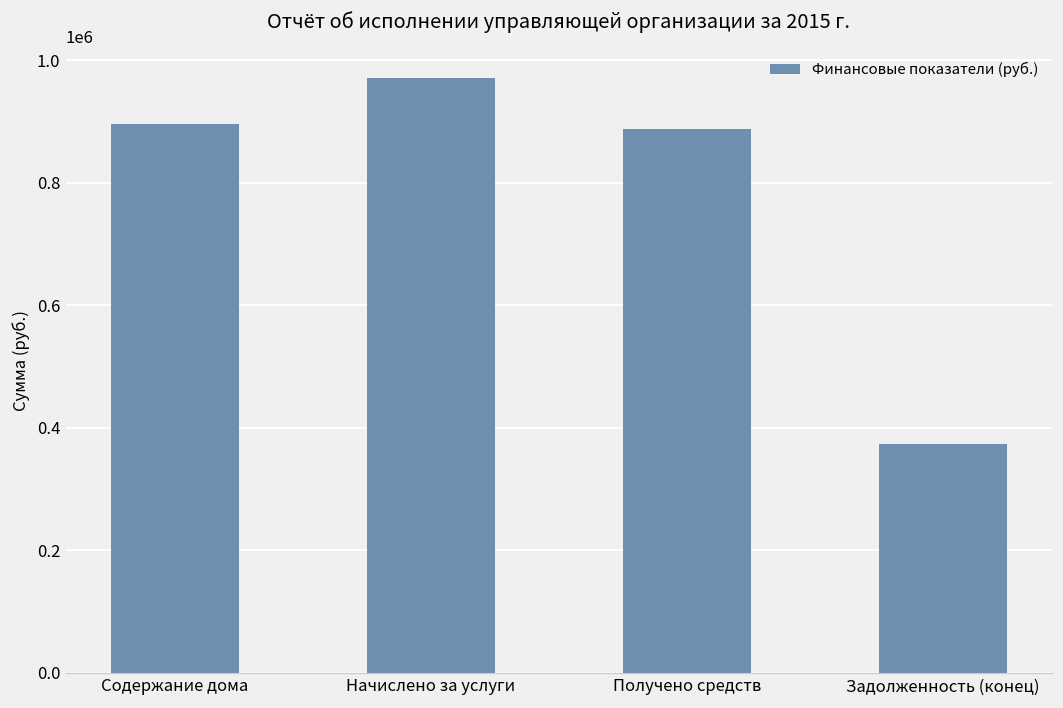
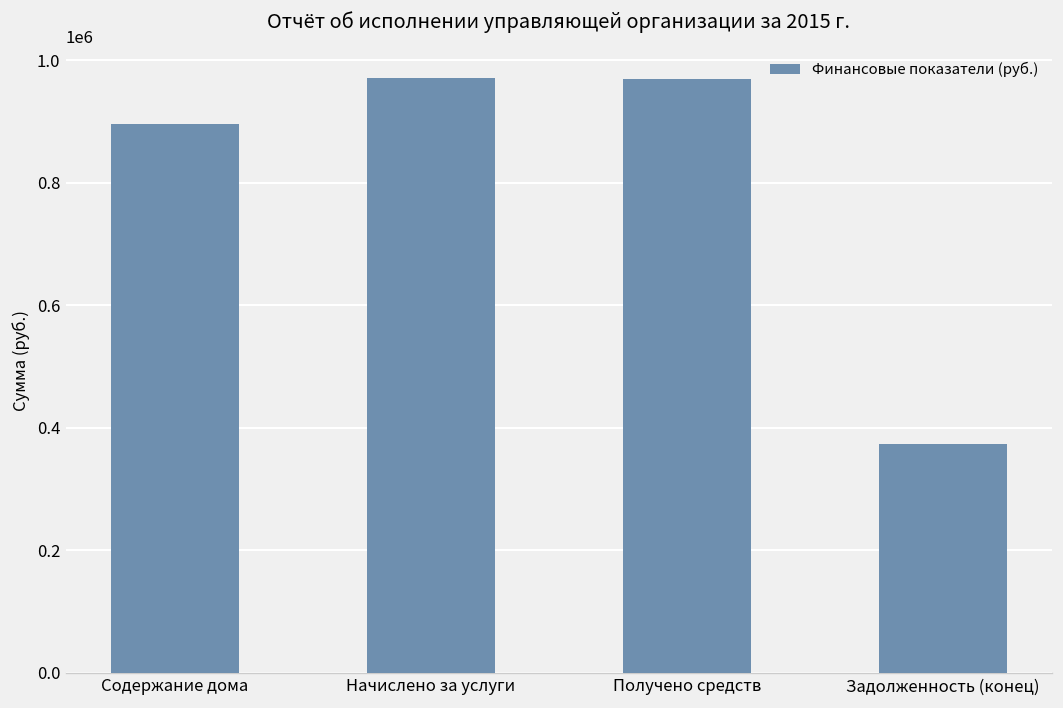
  {
    "Содержание дома": 900000,
    "Начислено за услуги": 970000,
-   "Получено средств": 890000,
+   "Получено средств": 970000,
    "Задолженность (конец)": 370000
  }
